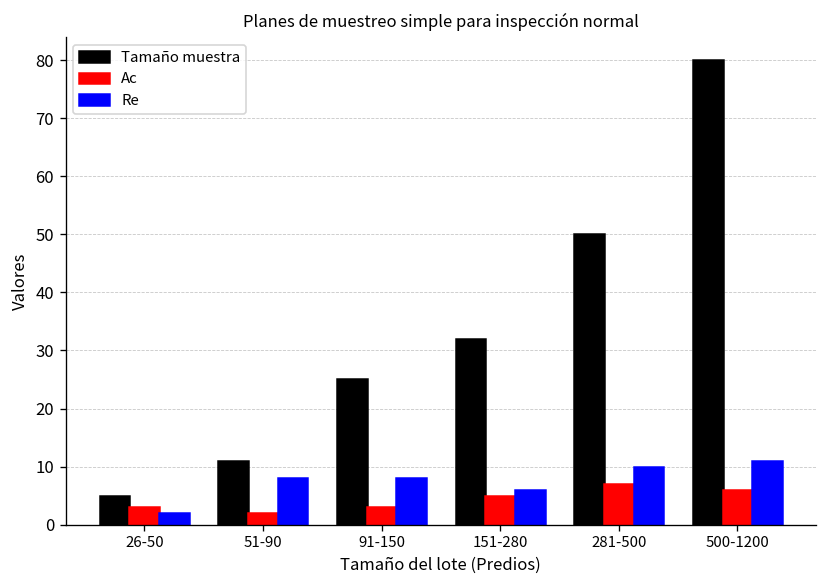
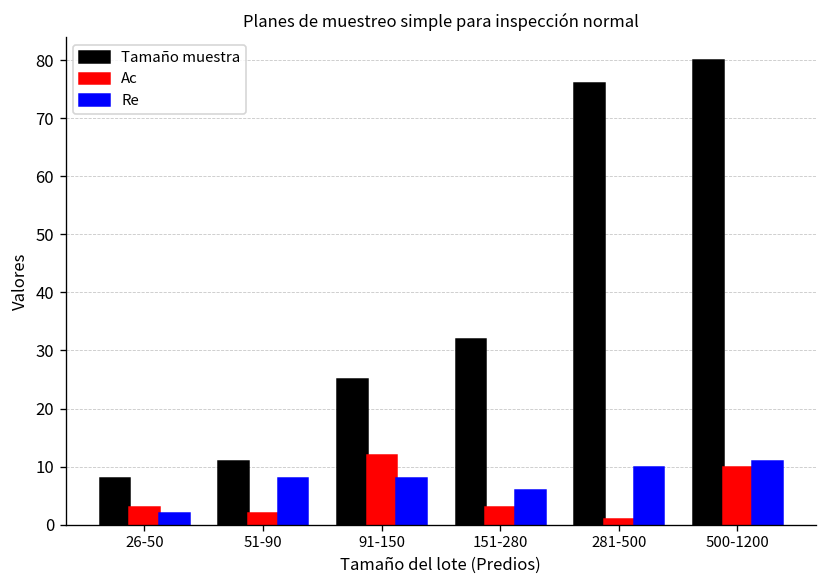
  {
    "Tamaño muestra": {
-     "26-50": 5,
+     "26-50": 8,
      "51-90": 11,
      "91-150": 25,
      "151-280": 32,
-     "281-500": 50,
+     "281-500": 76,
      "500-1200": 80
    },
    "Ac": {
      "26-50": 3,
      "51-90": 2,
-     "91-150": 3,
-     "151-280": 5,
-     "281-500": 7,
-     "500-1200": 6
+     "91-150": 12,
+     "151-280": 3,
+     "281-500": 1,
+     "500-1200": 10
    },
    "Re": {
      "26-50": 2,
      "51-90": 8,
      "91-150": 8,
      "151-280": 6,
      "281-500": 10,
      "500-1200": 11
    }
  }
